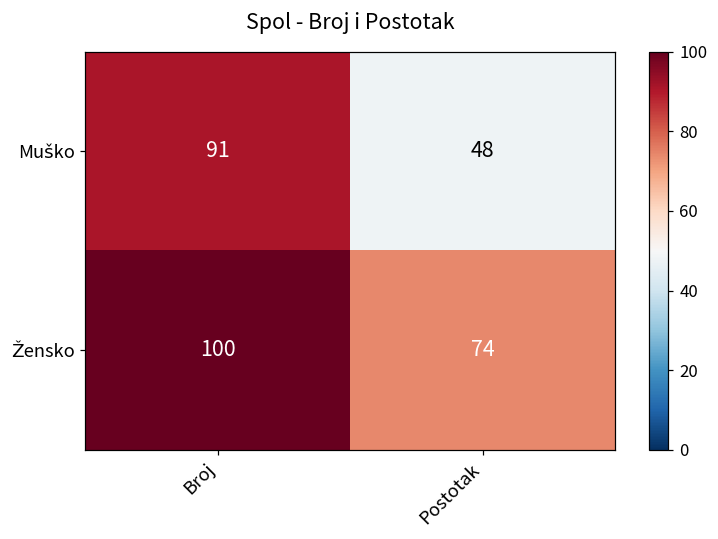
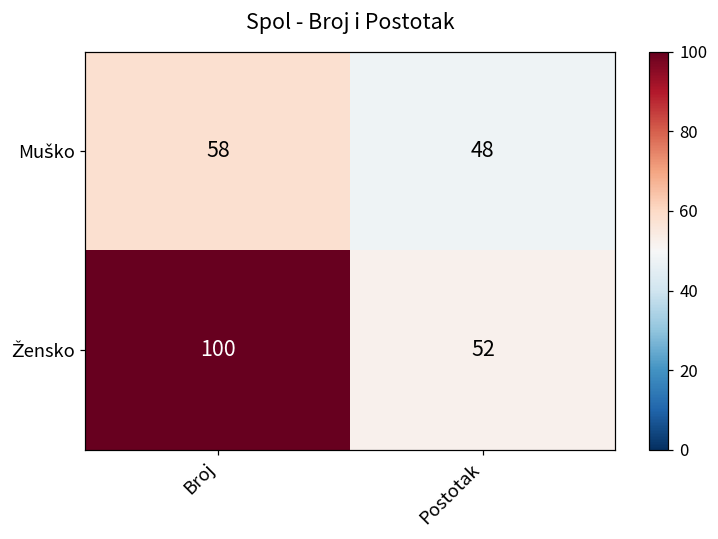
  {
    "Muško": {
-     "Broj": 91,
+     "Broj": 58,
      "Postotak": 48
    },
    "Žensko": {
      "Broj": 100,
-     "Postotak": 74
+     "Postotak": 52
    }
  }
